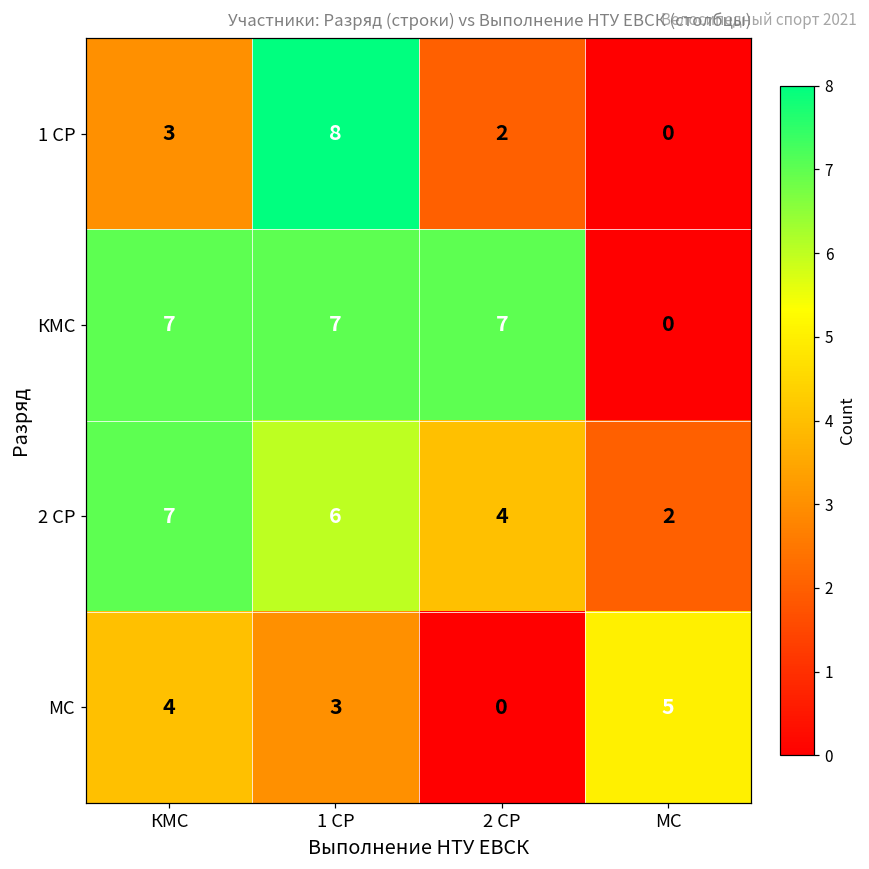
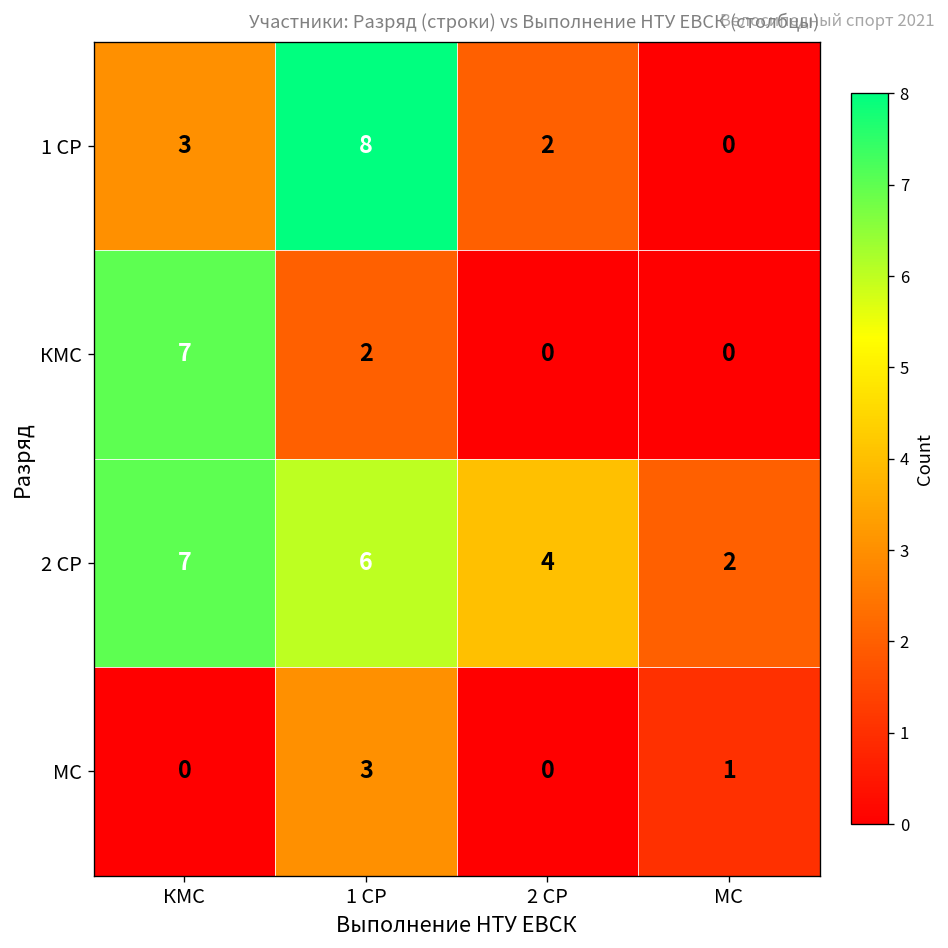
  {
    "1 СР": {
      "КМС": 3,
      "1 СР": 8,
      "2 СР": 2,
      "МС": 0
    },
    "КМС": {
      "КМС": 7,
-     "1 СР": 7,
-     "2 СР": 7,
+     "1 СР": 2,
+     "2 СР": 0,
      "МС": 0
    },
    "2 СР": {
      "КМС": 7,
      "1 СР": 6,
      "2 СР": 4,
      "МС": 2
    },
    "МС": {
-     "КМС": 4,
+     "КМС": 0,
      "1 СР": 3,
      "2 СР": 0,
-     "МС": 5
+     "МС": 1
    }
  }
